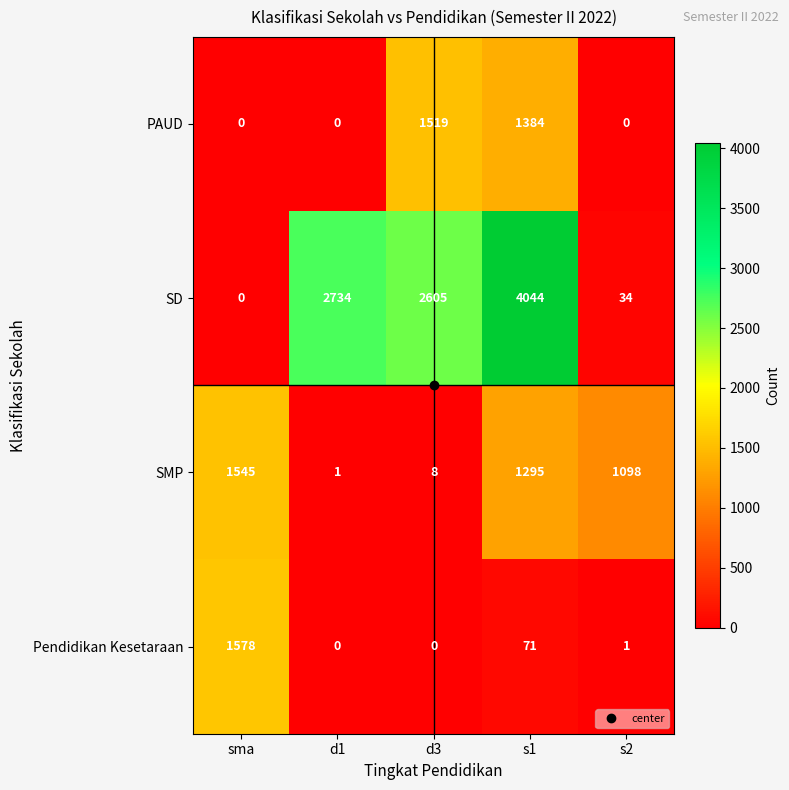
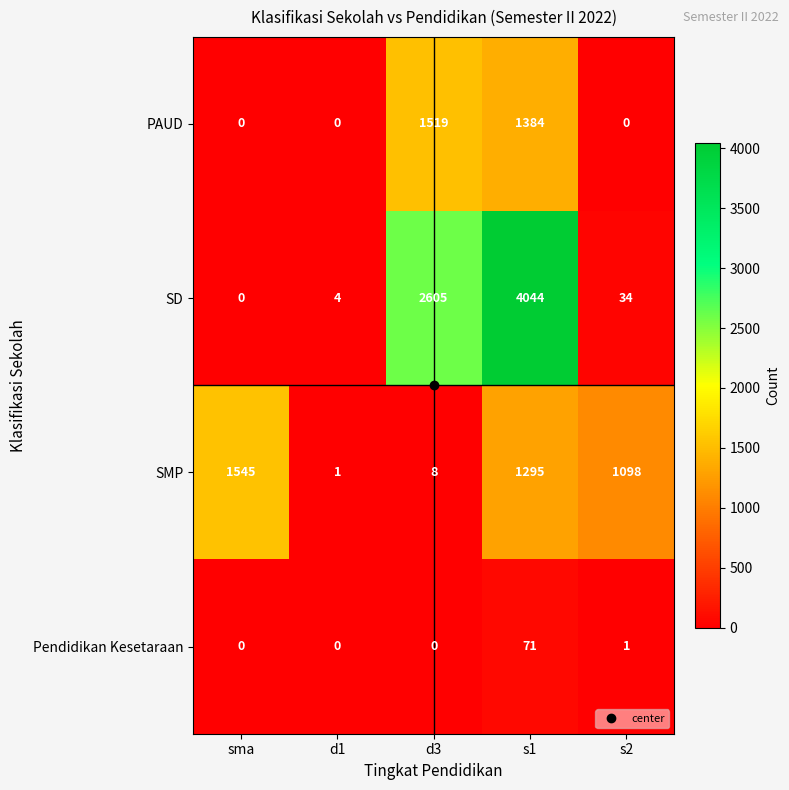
  {
    "PAUD": {
      "sma": 0,
      "d1": 0,
      "d3": 1519,
      "s1": 1384,
      "s2": 0
    },
    "SD": {
      "sma": 0,
-     "d1": 2734,
+     "d1": 4,
      "d3": 2605,
      "s1": 4044,
      "s2": 34
    },
    "SMP": {
      "sma": 1545,
      "d1": 1,
      "d3": 8,
      "s1": 1295,
      "s2": 1098
    },
    "Pendidikan Kesetaraan": {
-     "sma": 1578,
+     "sma": 0,
      "d1": 0,
      "d3": 0,
      "s1": 71,
      "s2": 1
    }
  }
